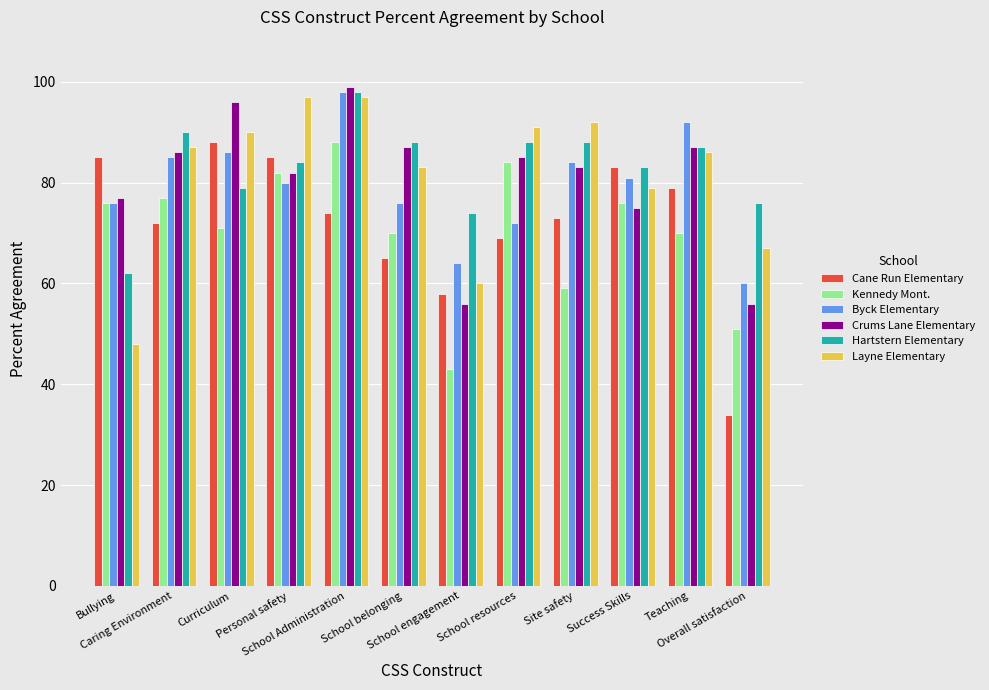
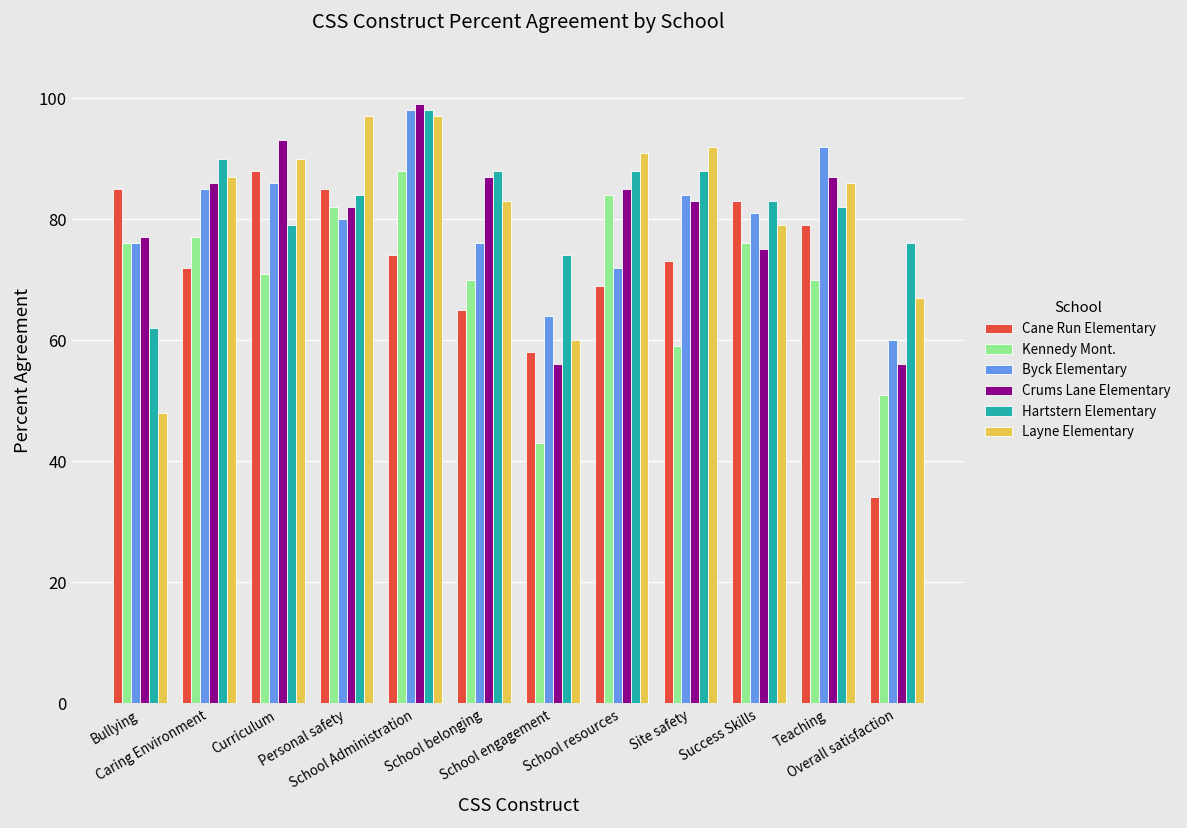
  {
    "Cane Run Elementary": {
      "Bullying": 85,
      "Caring Environment": 72,
      "Curriculum": 88,
      "Personal safety": 85,
      "School Administration": 74,
      "School belonging": 65,
      "School engagement": 58,
      "School resources": 69,
      "Site safety": 73,
      "Success Skills": 83,
      "Teaching": 79,
      "Overall satisfaction": 34
    },
    "Kennedy Mont.": {
      "Bullying": 76,
      "Caring Environment": 77,
      "Curriculum": 71,
      "Personal safety": 82,
      "School Administration": 88,
      "School belonging": 70,
      "School engagement": 43,
      "School resources": 84,
      "Site safety": 59,
      "Success Skills": 76,
      "Teaching": 70,
      "Overall satisfaction": 51
    },
    "Byck Elementary": {
      "Bullying": 76,
      "Caring Environment": 85,
      "Curriculum": 86,
      "Personal safety": 80,
      "School Administration": 98,
      "School belonging": 76,
      "School engagement": 64,
      "School resources": 72,
      "Site safety": 84,
      "Success Skills": 81,
      "Teaching": 92,
      "Overall satisfaction": 60
    },
    "Crums Lane Elementary": {
      "Bullying": 77,
      "Caring Environment": 86,
-     "Curriculum": 96,
+     "Curriculum": 93,
      "Personal safety": 82,
      "School Administration": 99,
      "School belonging": 87,
      "School engagement": 56,
      "School resources": 85,
      "Site safety": 83,
      "Success Skills": 75,
      "Teaching": 87,
      "Overall satisfaction": 56
    },
    "Hartstern Elementary": {
      "Bullying": 62,
      "Caring Environment": 90,
      "Curriculum": 79,
      "Personal safety": 84,
      "School Administration": 98,
      "School belonging": 88,
      "School engagement": 74,
      "School resources": 88,
      "Site safety": 88,
      "Success Skills": 83,
-     "Teaching": 87,
+     "Teaching": 82,
      "Overall satisfaction": 76
    },
    "Layne Elementary": {
      "Bullying": 48,
      "Caring Environment": 87,
      "Curriculum": 90,
      "Personal safety": 97,
      "School Administration": 97,
      "School belonging": 83,
      "School engagement": 60,
      "School resources": 91,
      "Site safety": 92,
      "Success Skills": 79,
      "Teaching": 86,
      "Overall satisfaction": 67
    }
  }
